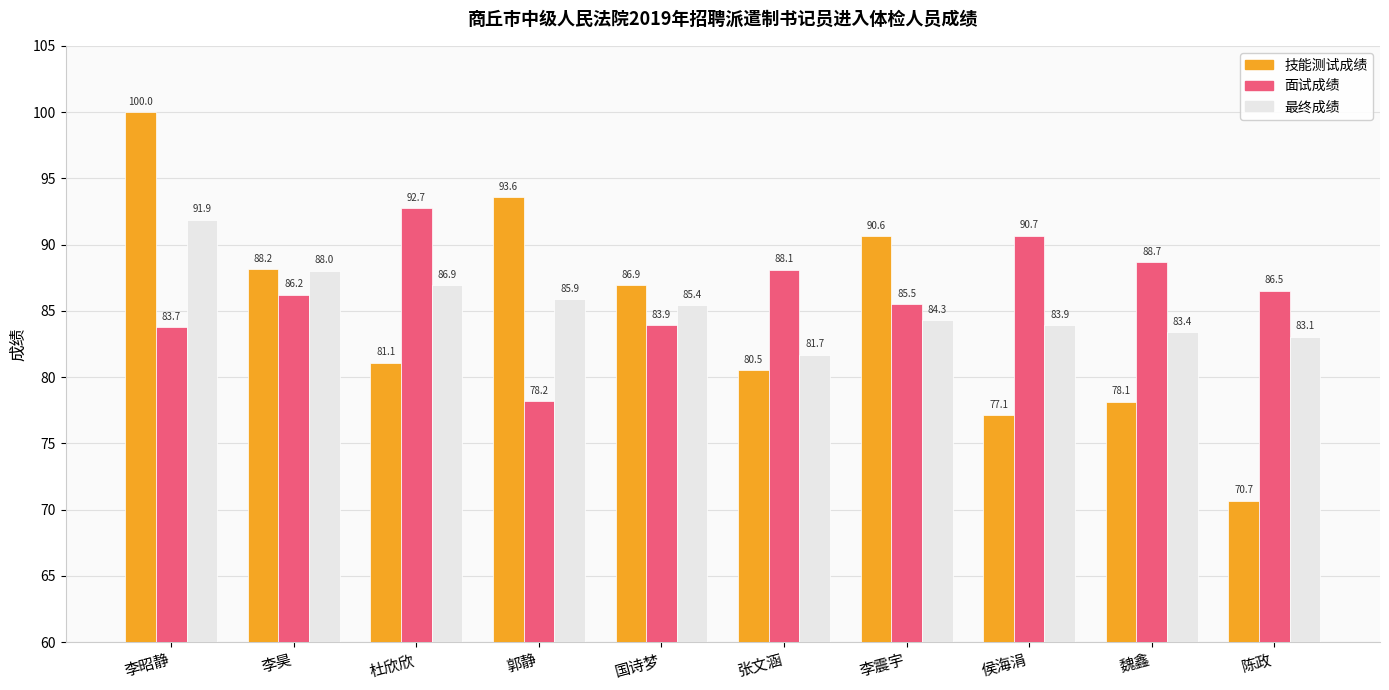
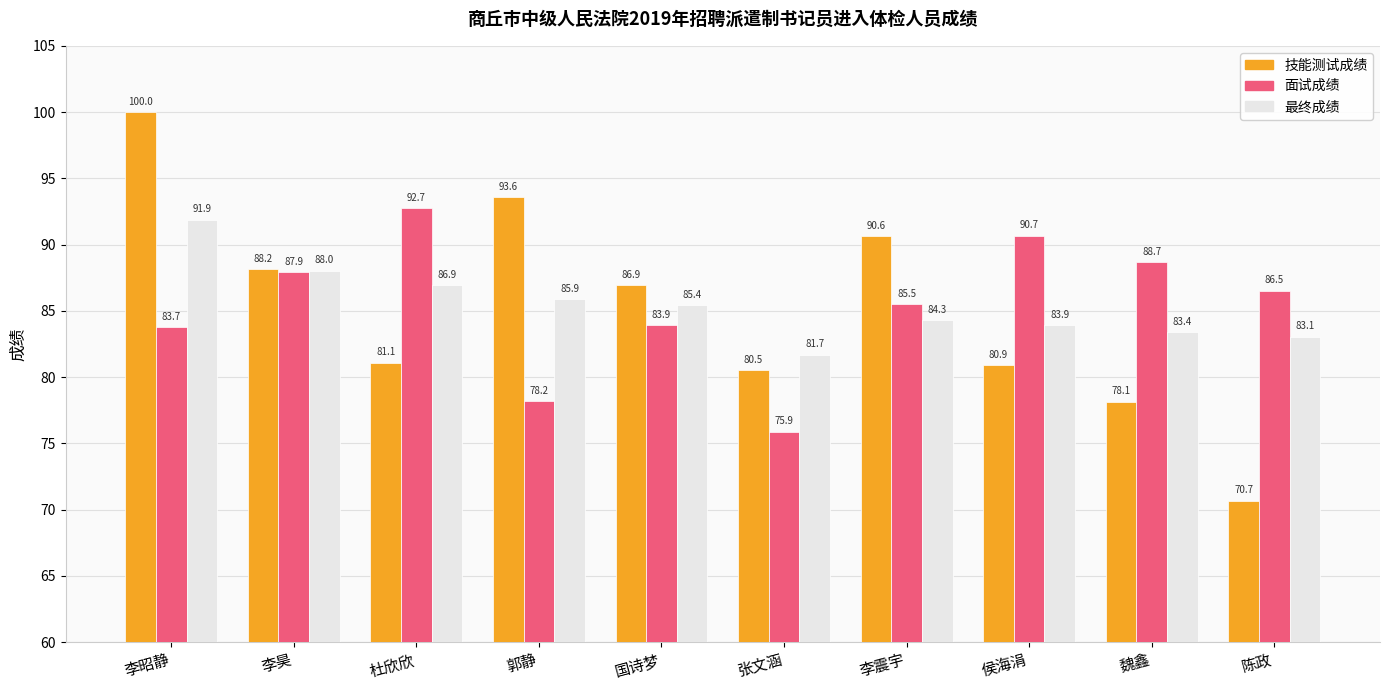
  {
    "技能测试成绩": {
      "李昭静": 100.0,
      "李昊": 88.2,
      "杜欣欣": 81.1,
      "郭静": 93.6,
      "国诗梦": 86.9,
      "张文涵": 80.5,
      "李震宇": 90.6,
-     "侯海涓": 77.1,
+     "侯海涓": 80.9,
      "魏鑫": 78.1,
      "陈政": 70.7
    },
    "面试成绩": {
      "李昭静": 83.7,
-     "李昊": 86.2,
+     "李昊": 87.9,
      "杜欣欣": 92.7,
      "郭静": 78.2,
      "国诗梦": 83.9,
-     "张文涵": 88.1,
+     "张文涵": 75.9,
      "李震宇": 85.5,
      "侯海涓": 90.7,
      "魏鑫": 88.7,
      "陈政": 86.5
    },
    "最终成绩": {
      "李昭静": 91.9,
      "李昊": 88.0,
      "杜欣欣": 86.9,
      "郭静": 85.9,
      "国诗梦": 85.4,
      "张文涵": 81.7,
      "李震宇": 84.3,
      "侯海涓": 83.9,
      "魏鑫": 83.4,
      "陈政": 83.1
    }
  }
